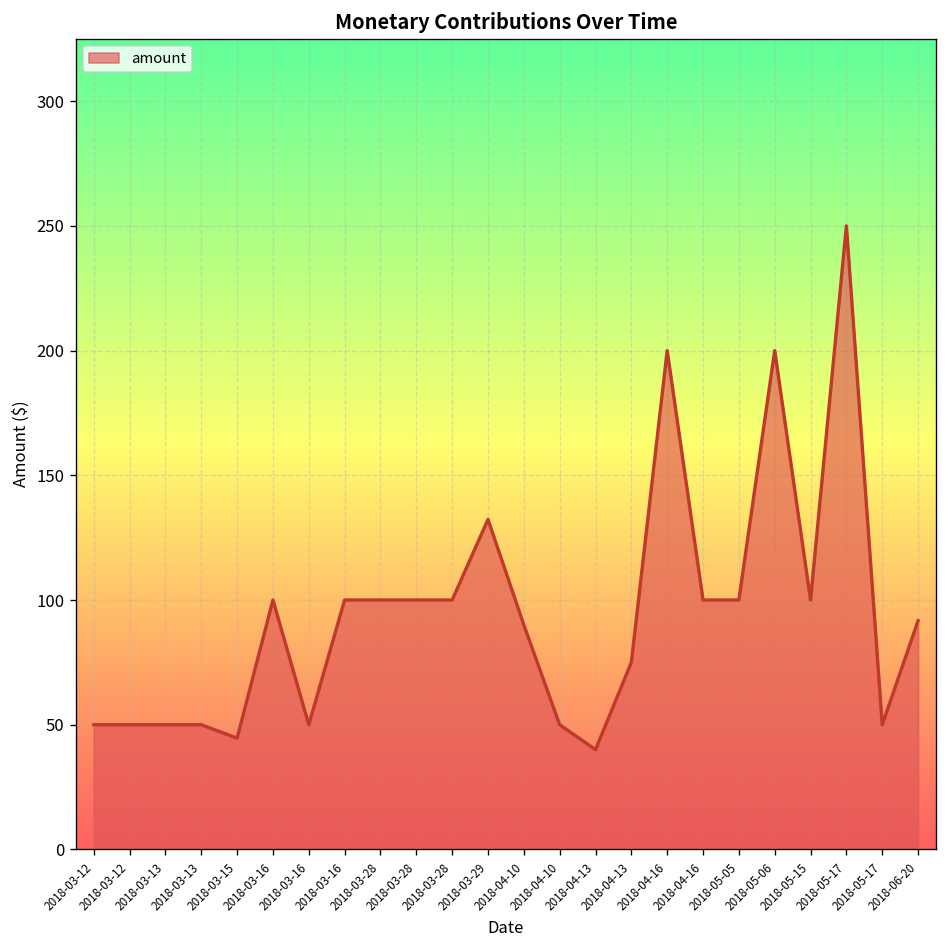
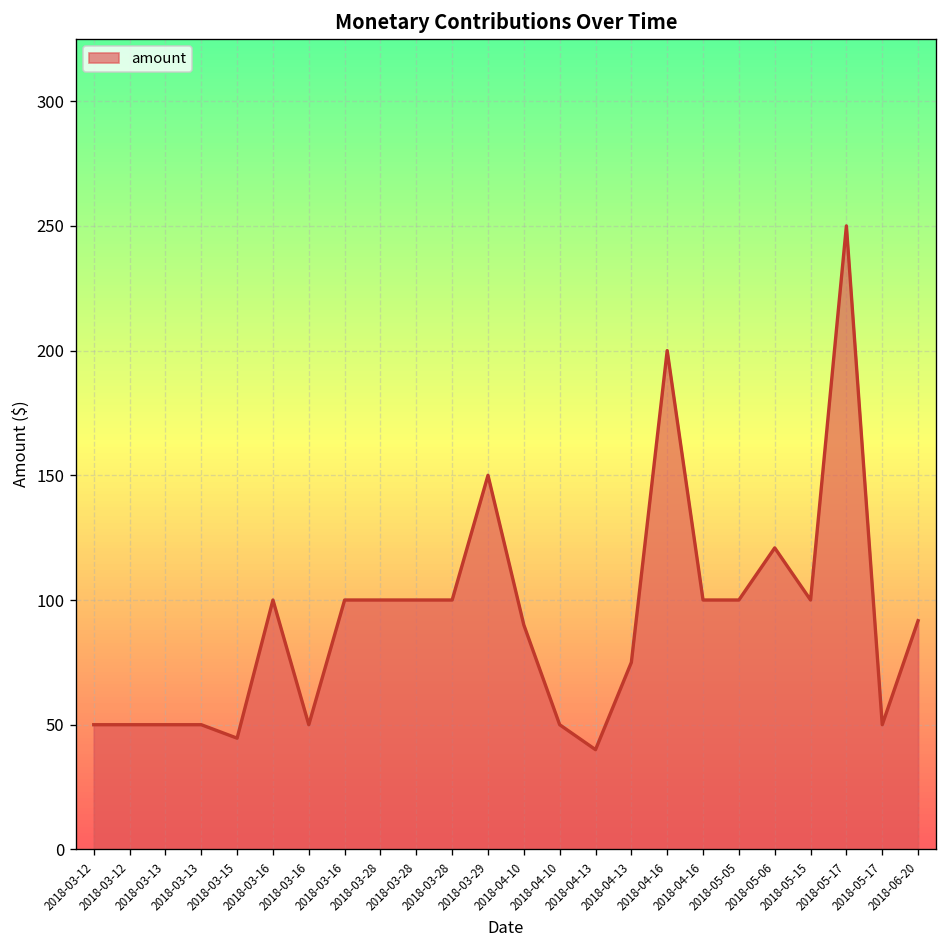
  {
    "2018-03-15": 45,
-   "2018-03-29": 132,
+   "2018-03-29": 150,
    "2018-05-05": 100,
-   "2018-05-06": 200,
+   "2018-05-06": 121,
    "2018-05-15": 100,
    "2018-06-20": 92
  }
